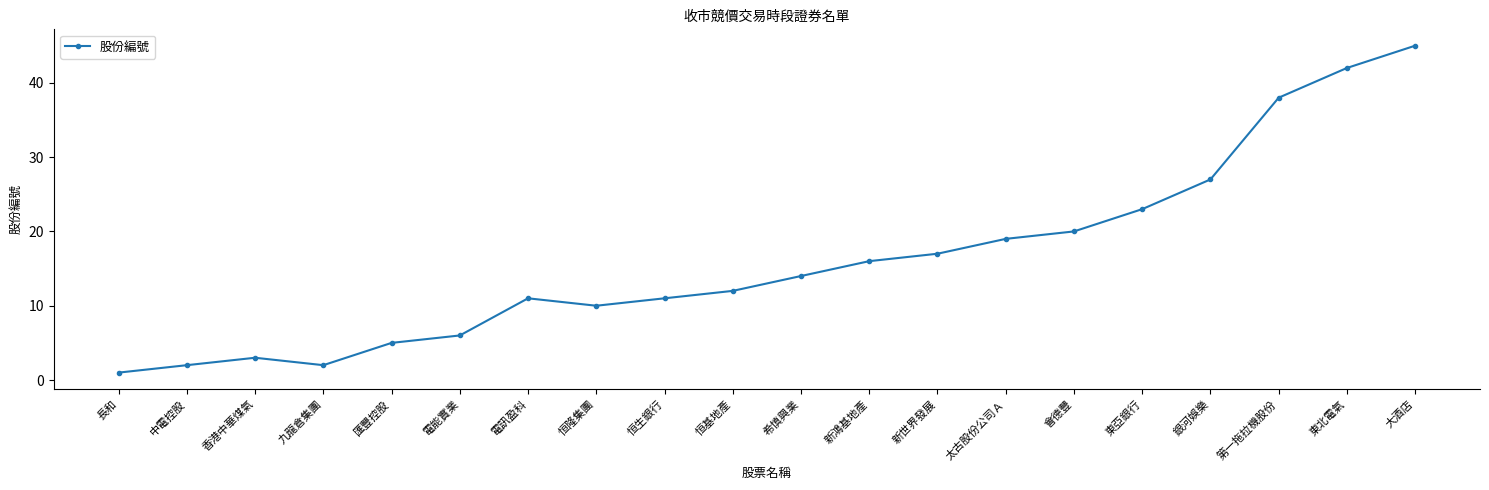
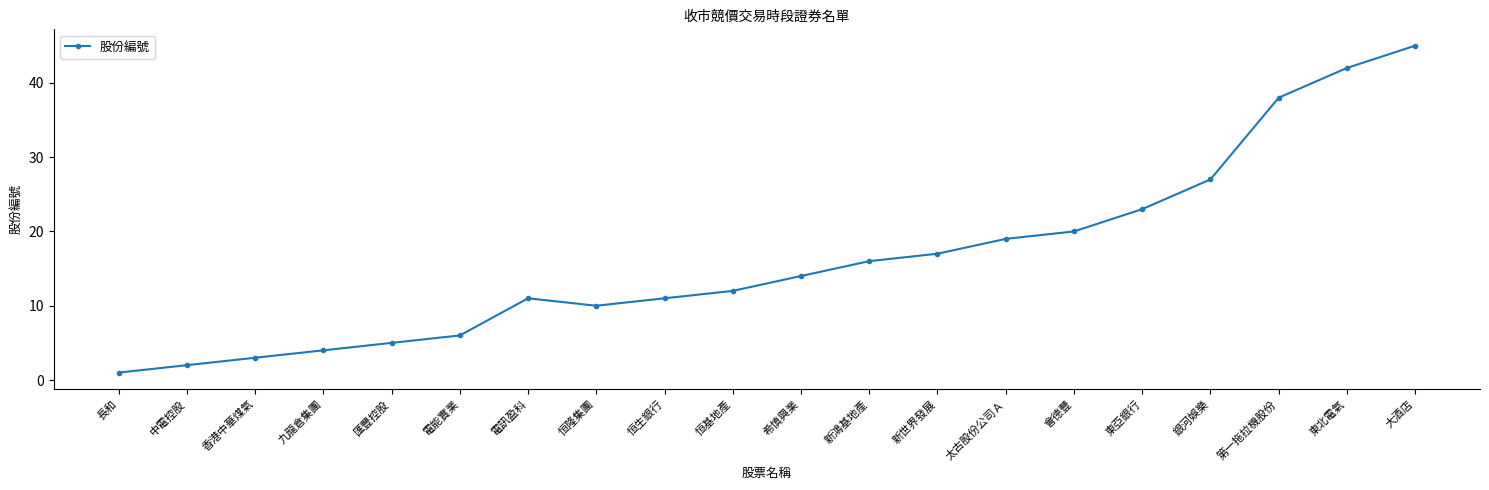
  {
    "長和": 1,
    "中電控股": 2,
    "香港中華煤氣": 3,
-   "九龍倉集團": 2,
+   "九龍倉集團": 4,
    "匯豐控股": 5,
    "電能實業": 6,
    "電訊盈科": 11,
    "恒隆集團": 10,
    "恒生銀行": 11,
    "恒基地產": 12,
    "希慎興業": 14,
    "新鴻基地產": 16,
    "新世界發展": 17,
    "太古股份公司Ａ": 19,
    "會德豐": 20,
    "東亞銀行": 23,
    "銀河娛樂": 27,
    "第一拖拉機股份": 38,
    "東北電氣": 42,
    "大酒店": 45
  }
